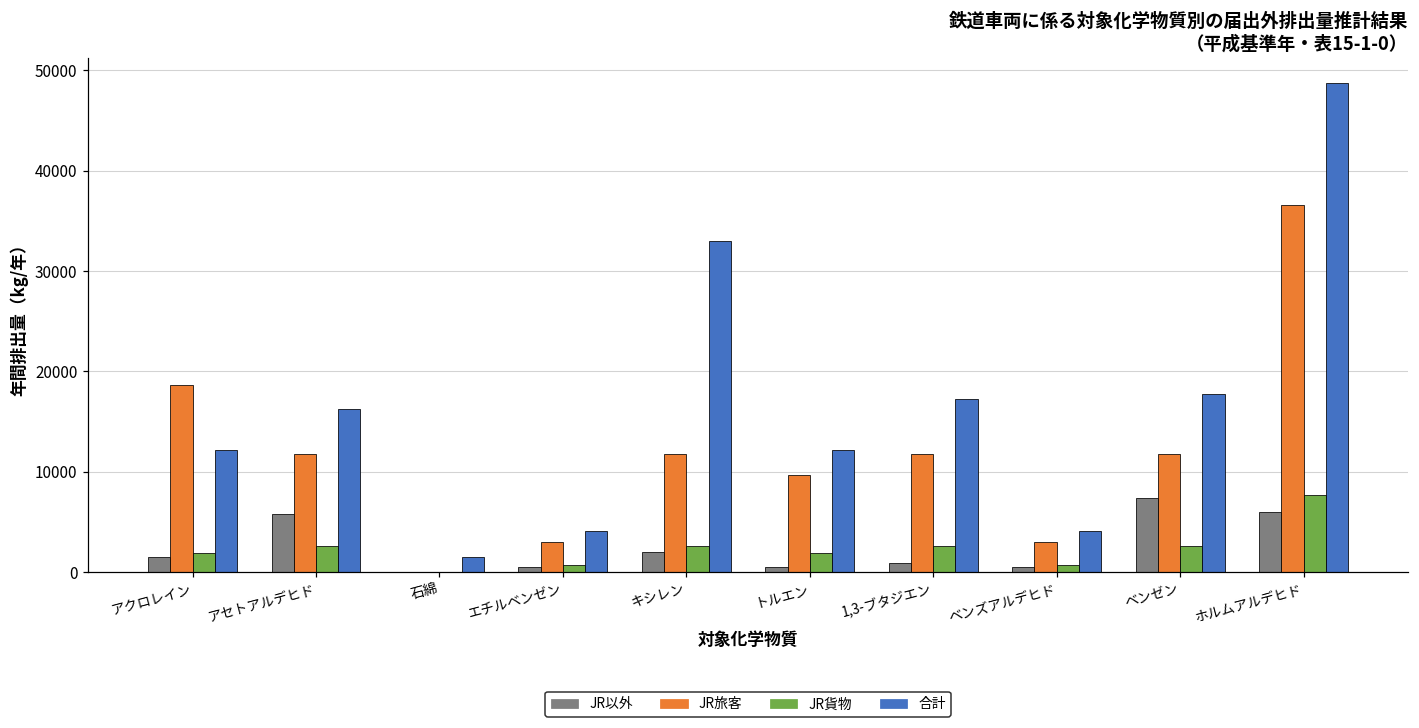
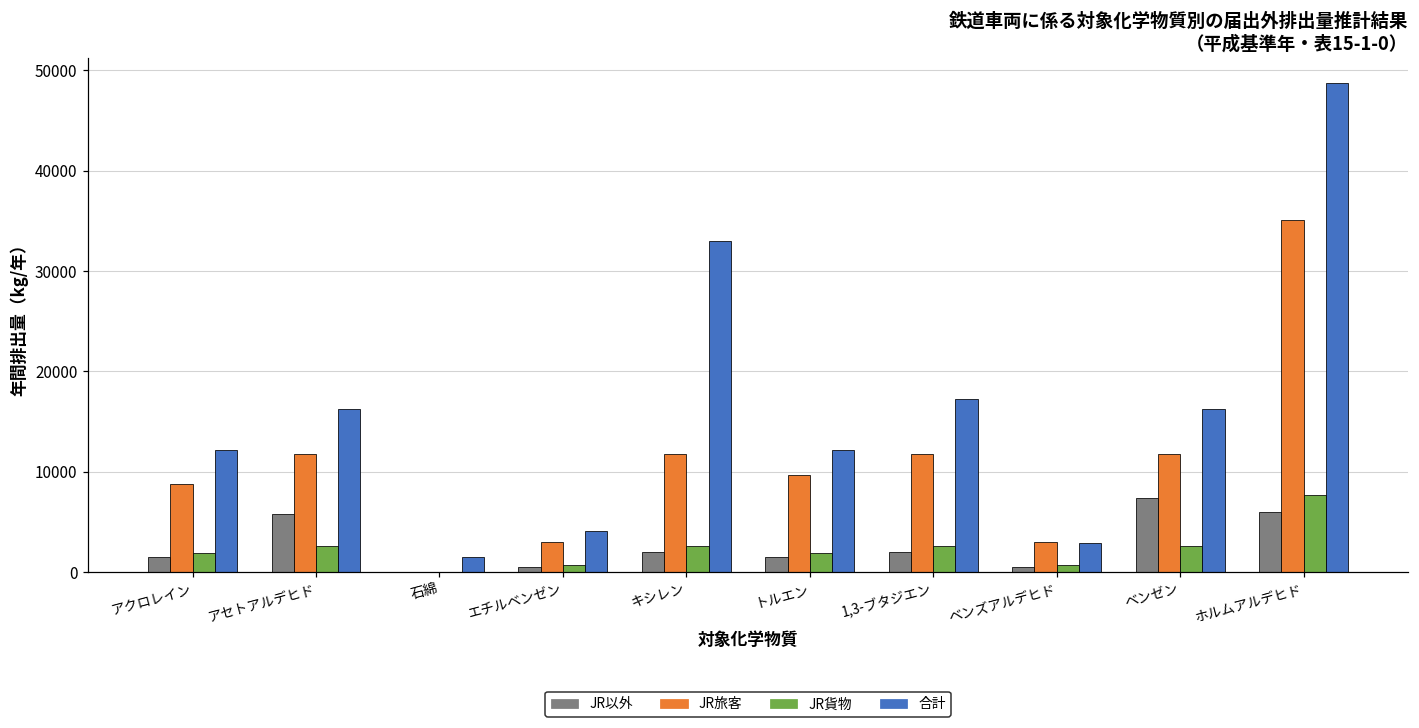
  {
    "JR以外": {
      "アクロレイン": 1000,
      "アセトアルデヒド": 6000,
      "石綿": 0,
      "エチルベンゼン": 0,
      "キシレン": 2000,
-     "トルエン": 0,
-     "1,3-ブタジエン": 1000,
+     "トルエン": 1000,
+     "1,3-ブタジエン": 2000,
      "ベンズアルデヒド": 0,
      "ベンゼン": 7000,
      "ホルムアルデヒド": 6000
    },
    "JR旅客": {
-     "アクロレイン": 19000,
+     "アクロレイン": 9000,
      "アセトアルデヒド": 12000,
      "エチルベンゼン": 3000,
      "キシレン": 12000,
      "トルエン": 10000,
      "1,3-ブタジエン": 12000,
      "ベンズアルデヒド": 3000,
      "ベンゼン": 12000,
-     "ホルムアルデヒド": 37000
+     "ホルムアルデヒド": 35000
    },
    "JR貨物": {
      "アクロレイン": 2000,
      "アセトアルデヒド": 3000,
      "石綿": 0,
      "エチルベンゼン": 1000,
      "キシレン": 3000,
      "トルエン": 2000,
      "1,3-ブタジエン": 3000,
      "ベンズアルデヒド": 1000,
      "ベンゼン": 3000,
      "ホルムアルデヒド": 8000
    },
    "合計": {
      "アクロレイン": 12000,
      "アセトアルデヒド": 16000,
      "石綿": 2000,
      "エチルベンゼン": 4000,
      "キシレン": 33000,
      "トルエン": 12000,
      "1,3-ブタジエン": 17000,
-     "ベンズアルデヒド": 4000,
-     "ベンゼン": 18000,
+     "ベンズアルデヒド": 3000,
+     "ベンゼン": 16000,
      "ホルムアルデヒド": 49000
    }
  }
